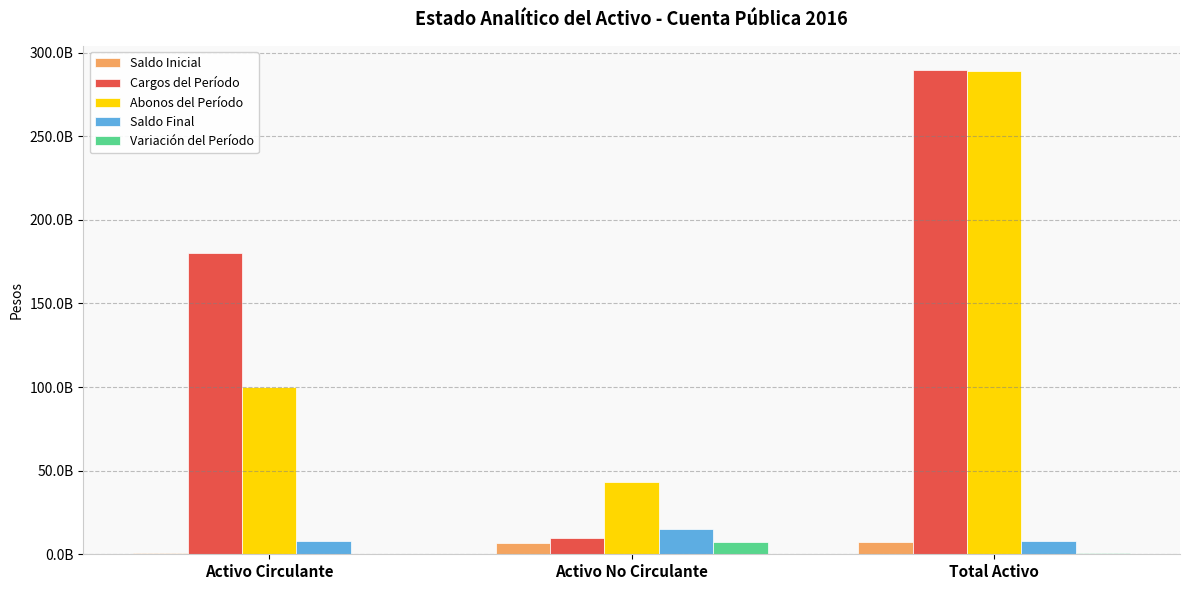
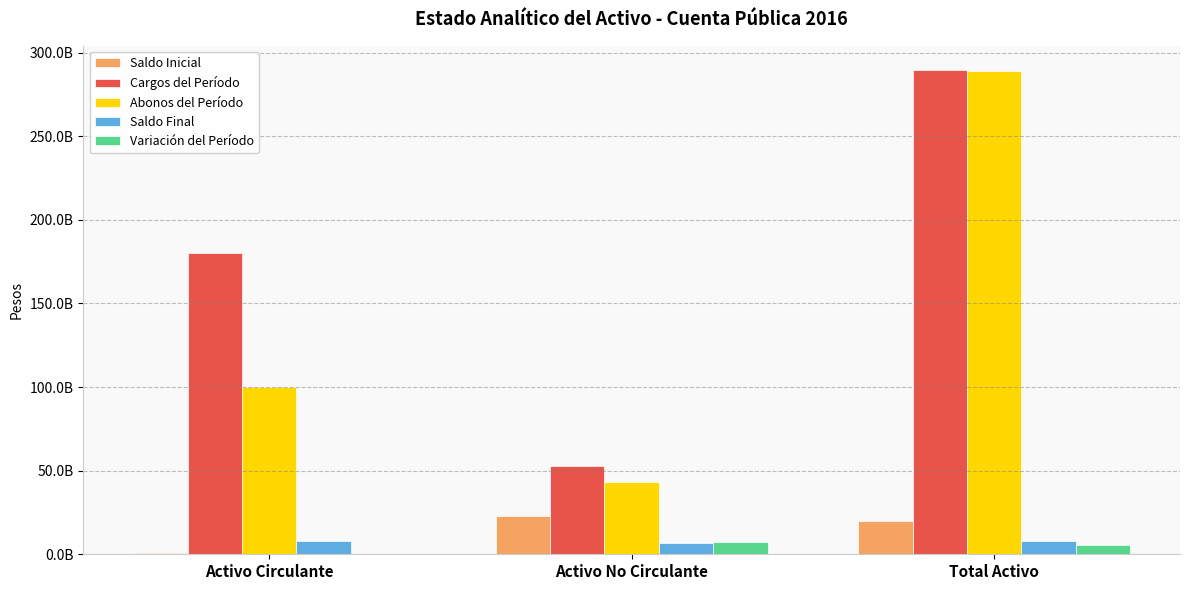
  {
    "Saldo Inicial": {
-     "Activo No Circulante": 6000000000,
-     "Total Activo": 7000000000
+     "Activo No Circulante": 23000000000,
+     "Total Activo": 20000000000
    },
    "Cargos del Período": {
      "Activo Circulante": 180000000000,
-     "Activo No Circulante": 10000000000,
+     "Activo No Circulante": 53000000000,
      "Total Activo": 290000000000
    },
    "Abonos del Período": {
      "Activo Circulante": 100000000000,
      "Activo No Circulante": 43000000000,
      "Total Activo": 289000000000
    },
    "Saldo Final": {
      "Activo Circulante": 8000000000,
-     "Activo No Circulante": 15000000000,
+     "Activo No Circulante": 7000000000,
      "Total Activo": 8000000000
    },
    "Variación del Período": {
      "Activo No Circulante": 8000000000,
-     "Total Activo": 1000000000
+     "Total Activo": 5000000000
    }
  }
